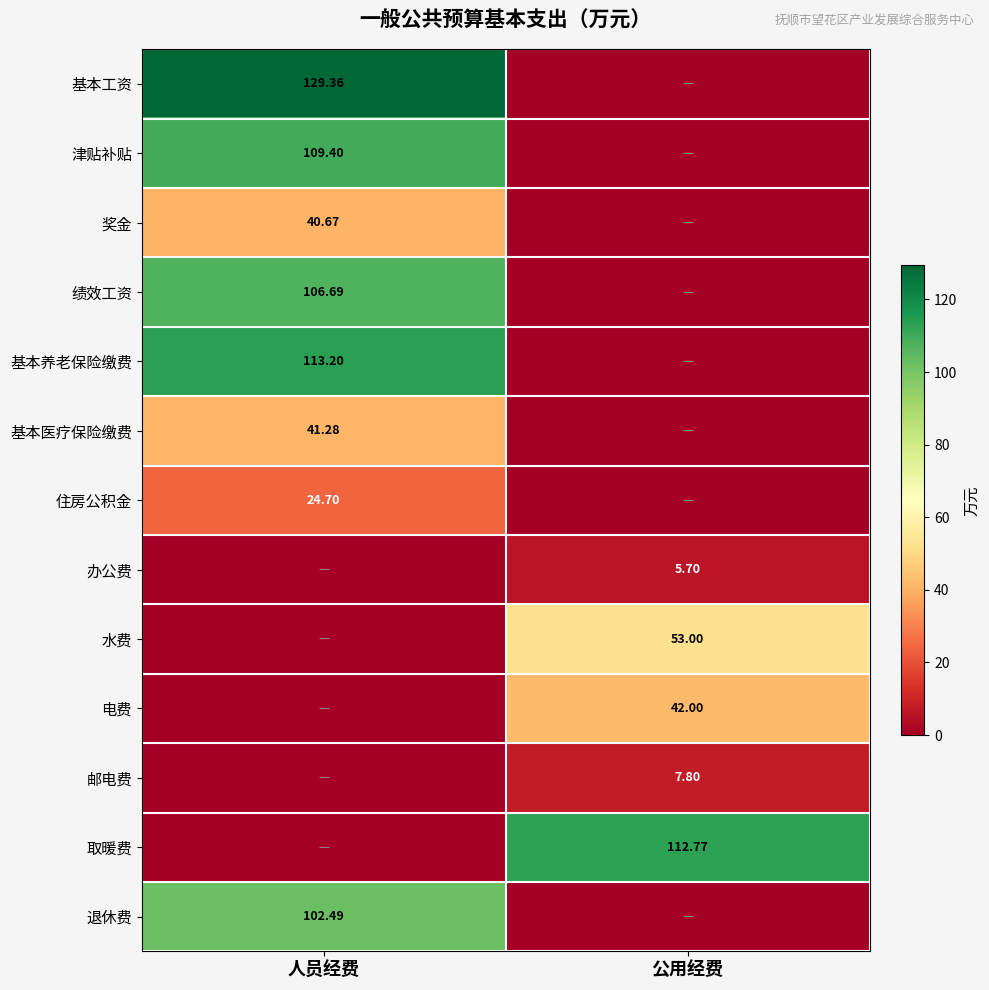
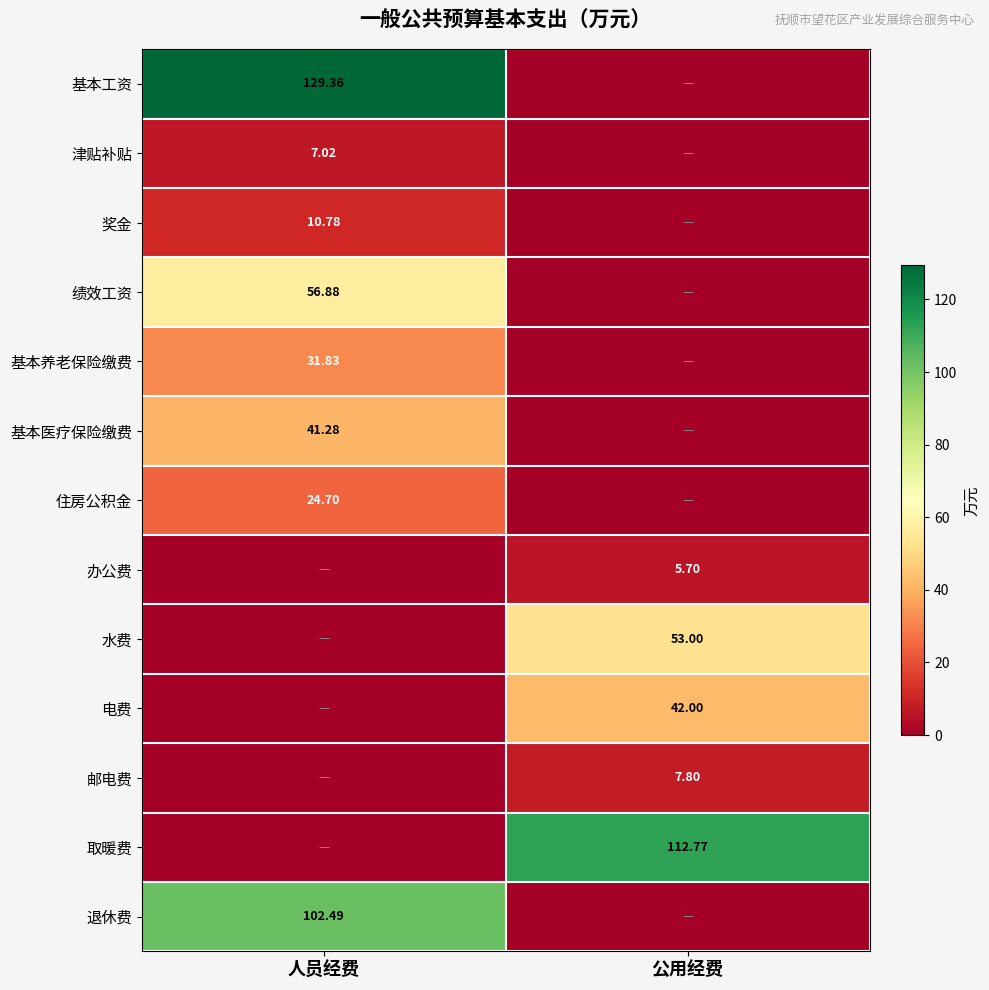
  {
    "基本工资": {
      "人员经费": 129.36
    },
    "津贴补贴": {
-     "人员经费": 109.40
+     "人员经费": 7.02
    },
    "奖金": {
-     "人员经费": 40.67
+     "人员经费": 10.78
    },
    "绩效工资": {
-     "人员经费": 106.69
+     "人员经费": 56.88
    },
    "基本养老保险缴费": {
-     "人员经费": 113.20
+     "人员经费": 31.83
    },
    "基本医疗保险缴费": {
      "人员经费": 41.28
    },
    "住房公积金": {
      "人员经费": 24.70
    },
    "办公费": {
      "公用经费": 5.70
    },
    "水费": {
      "公用经费": 53.00
    },
    "电费": {
      "公用经费": 42.00
    },
    "邮电费": {
      "公用经费": 7.80
    },
    "取暖费": {
      "公用经费": 112.77
    },
    "退休费": {
      "人员经费": 102.49
    }
  }
